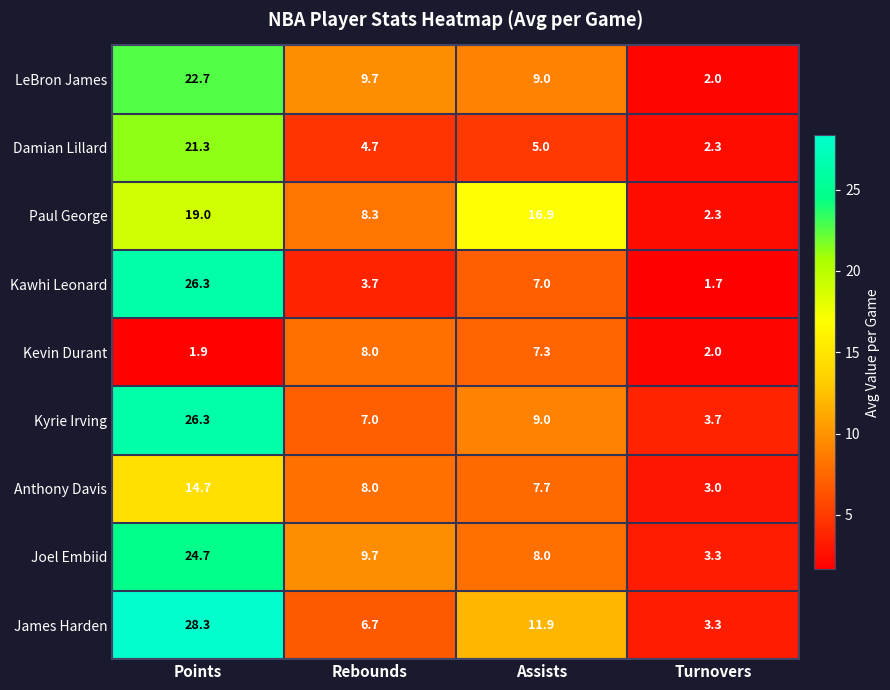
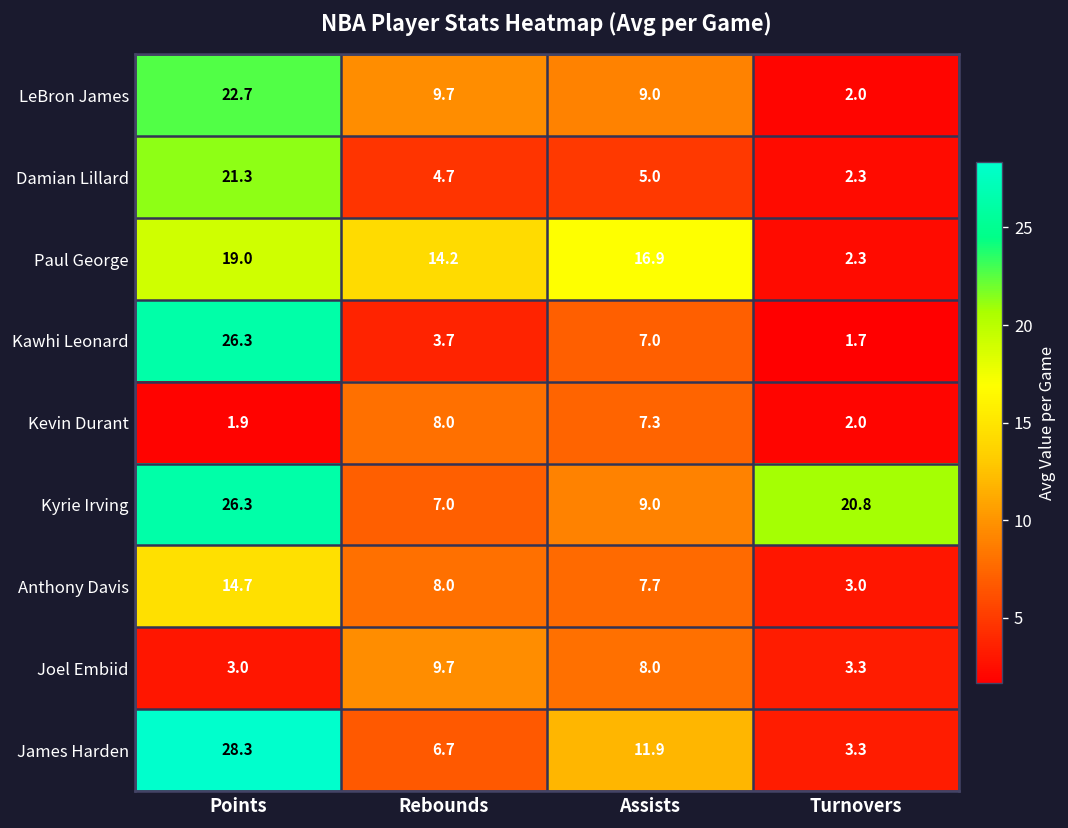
  {
    "LeBron James": {
      "Points": 22.7,
      "Rebounds": 9.7,
      "Assists": 9.0,
      "Turnovers": 2.0
    },
    "Damian Lillard": {
      "Points": 21.3,
      "Rebounds": 4.7,
      "Assists": 5.0,
      "Turnovers": 2.3
    },
    "Paul George": {
      "Points": 19.0,
-     "Rebounds": 8.3,
+     "Rebounds": 14.2,
      "Assists": 16.9,
      "Turnovers": 2.3
    },
    "Kawhi Leonard": {
      "Points": 26.3,
      "Rebounds": 3.7,
      "Assists": 7.0,
      "Turnovers": 1.7
    },
    "Kevin Durant": {
      "Points": 1.9,
      "Rebounds": 8.0,
      "Assists": 7.3,
      "Turnovers": 2.0
    },
    "Kyrie Irving": {
      "Points": 26.3,
      "Rebounds": 7.0,
      "Assists": 9.0,
-     "Turnovers": 3.7
+     "Turnovers": 20.8
    },
    "Anthony Davis": {
      "Points": 14.7,
      "Rebounds": 8.0,
      "Assists": 7.7,
      "Turnovers": 3.0
    },
    "Joel Embiid": {
-     "Points": 24.7,
+     "Points": 3.0,
      "Rebounds": 9.7,
      "Assists": 8.0,
      "Turnovers": 3.3
    },
    "James Harden": {
      "Points": 28.3,
      "Rebounds": 6.7,
      "Assists": 11.9,
      "Turnovers": 3.3
    }
  }
